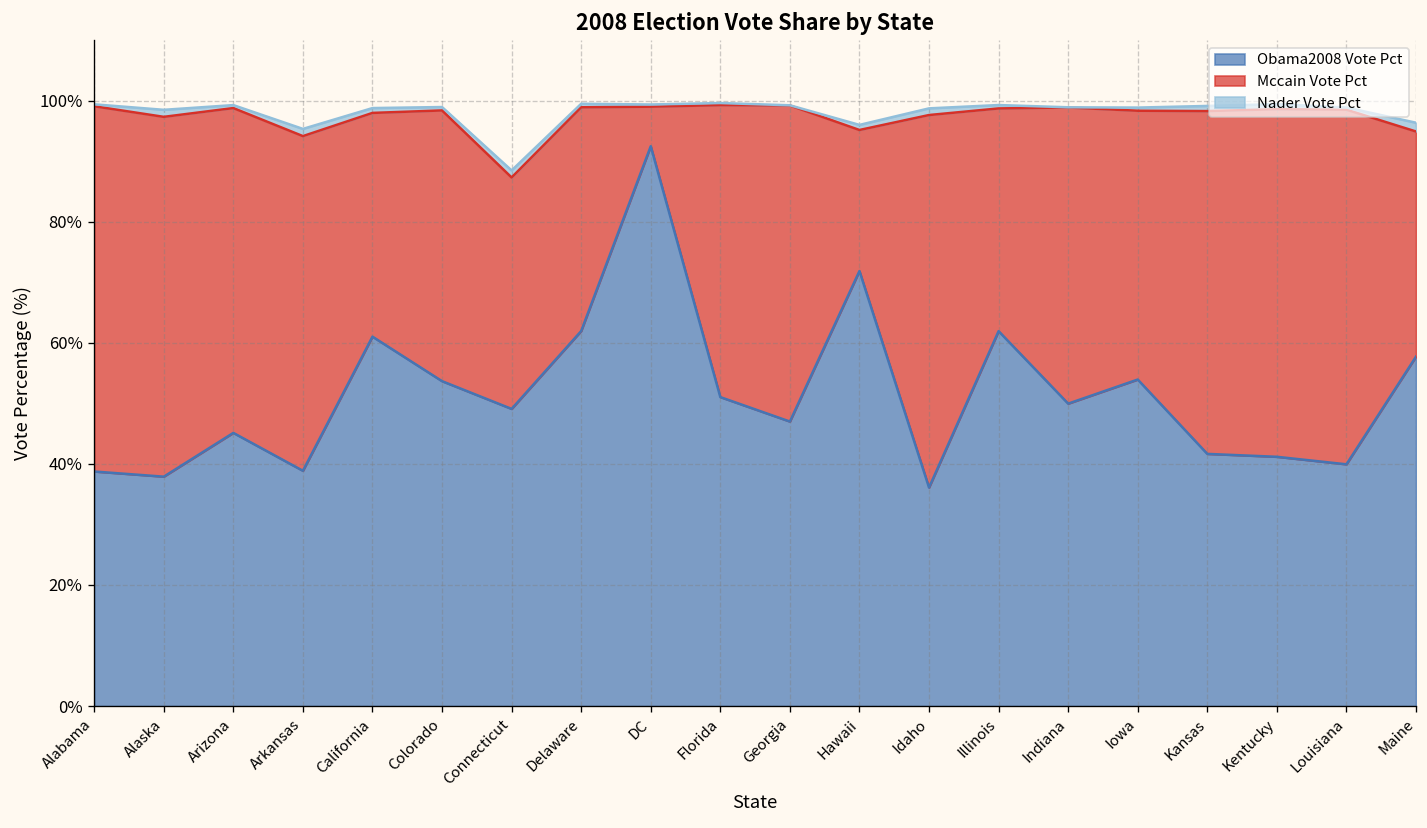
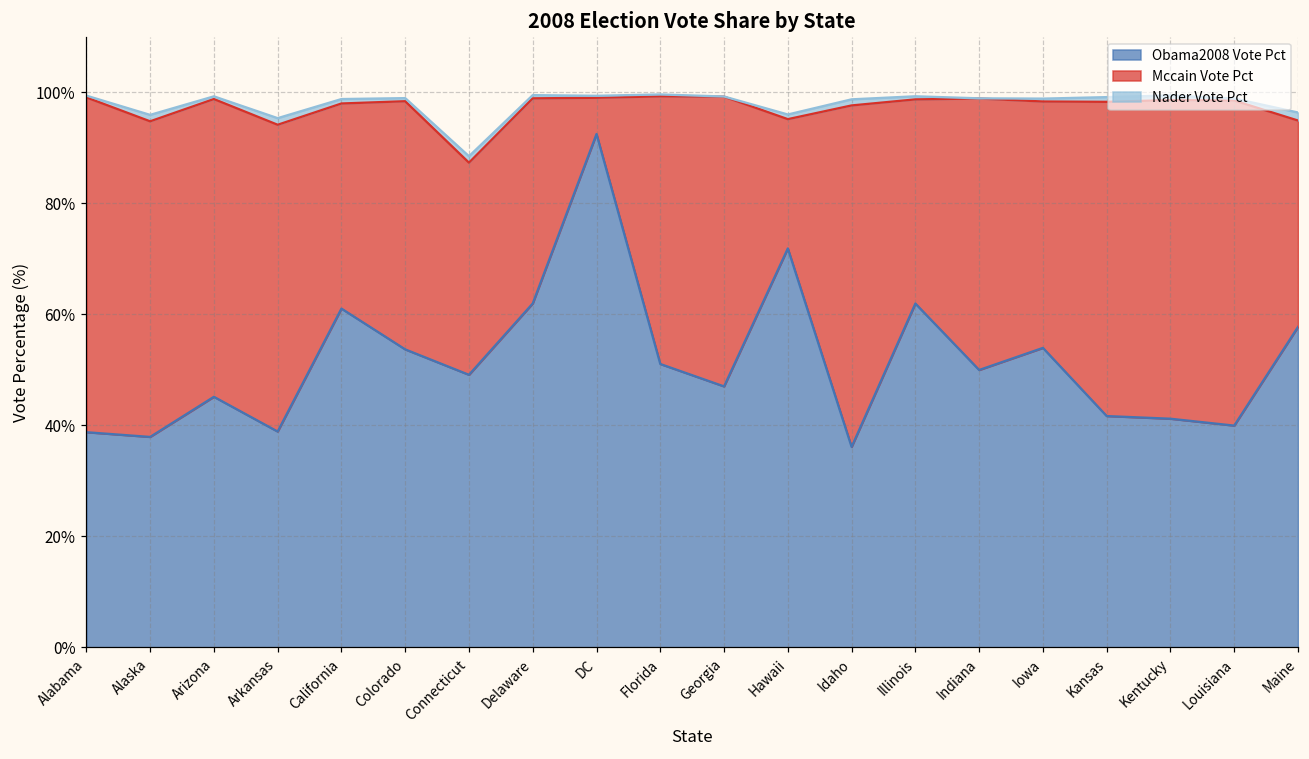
  {
    "Obama2008 Vote Pct": {
      "Alabama": "39%",
      "Alaska": "38%",
      "Arizona": "45%",
      "Arkansas": "39%",
      "California": "61%",
      "Colorado": "54%",
      "Connecticut": "49%",
      "Delaware": "62%",
      "DC": "92%",
      "Florida": "51%",
      "Georgia": "47%",
      "Hawaii": "72%",
      "Idaho": "36%",
      "Illinois": "62%",
      "Indiana": "50%",
      "Iowa": "54%",
      "Kansas": "42%",
      "Kentucky": "41%",
      "Louisiana": "40%",
      "Maine": "58%"
    },
    "Mccain Vote Pct": {
-     "Alaska": "59%",
+     "Alaska": "57%",
      "Arkansas": "55%",
      "California": "37%",
      "Colorado": "45%",
      "Connecticut": "38%",
      "Delaware": "37%",
      "Hawaii": "23%",
      "Idaho": "62%",
      "Illinois": "37%",
      "Iowa": "44%",
      "Kansas": "57%",
      "Maine": "37%"
    },
    "Nader Vote Pct": {
      "Alaska": "1%",
      "Arkansas": "1%",
      "California": "1%",
      "Colorado": "1%",
      "Connecticut": "1%",
      "Delaware": "1%",
      "Hawaii": "1%",
      "Idaho": "1%",
      "Illinois": "1%",
      "Iowa": "1%",
      "Kansas": "1%",
      "Maine": "1%"
    }
  }
